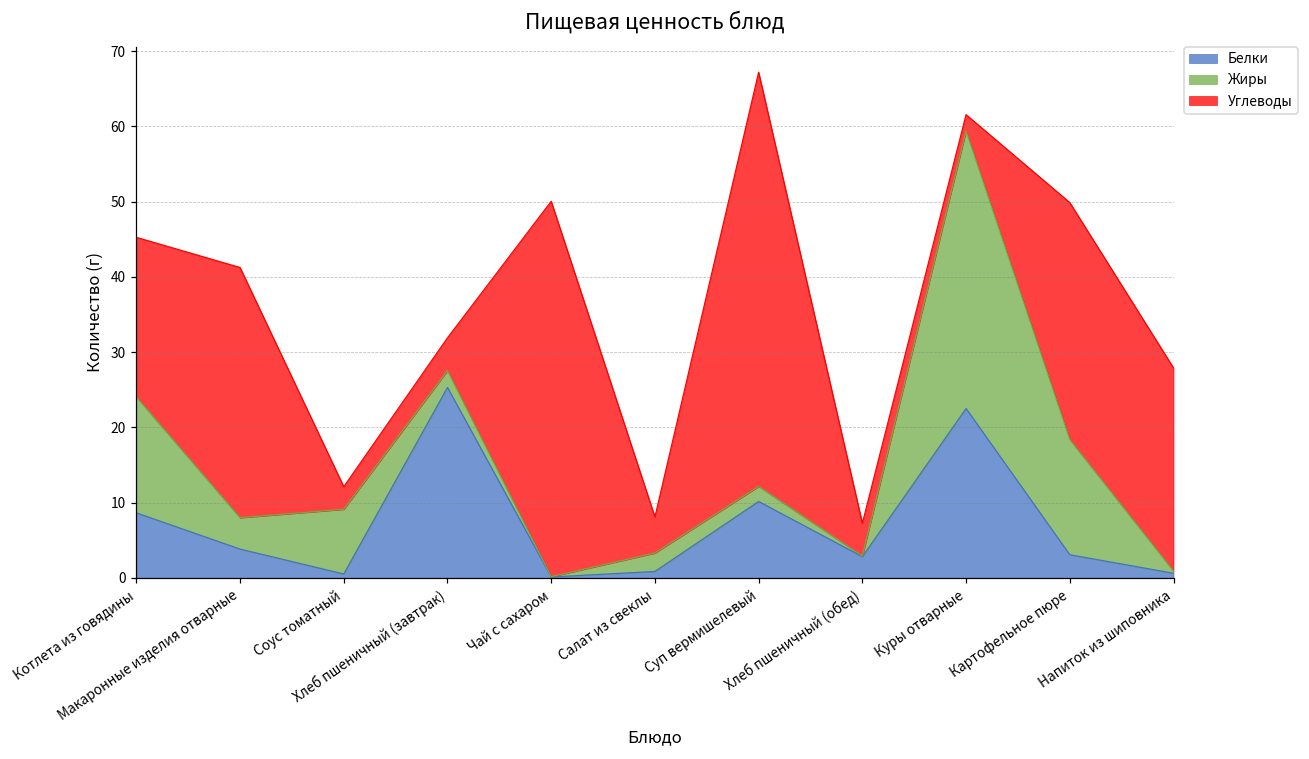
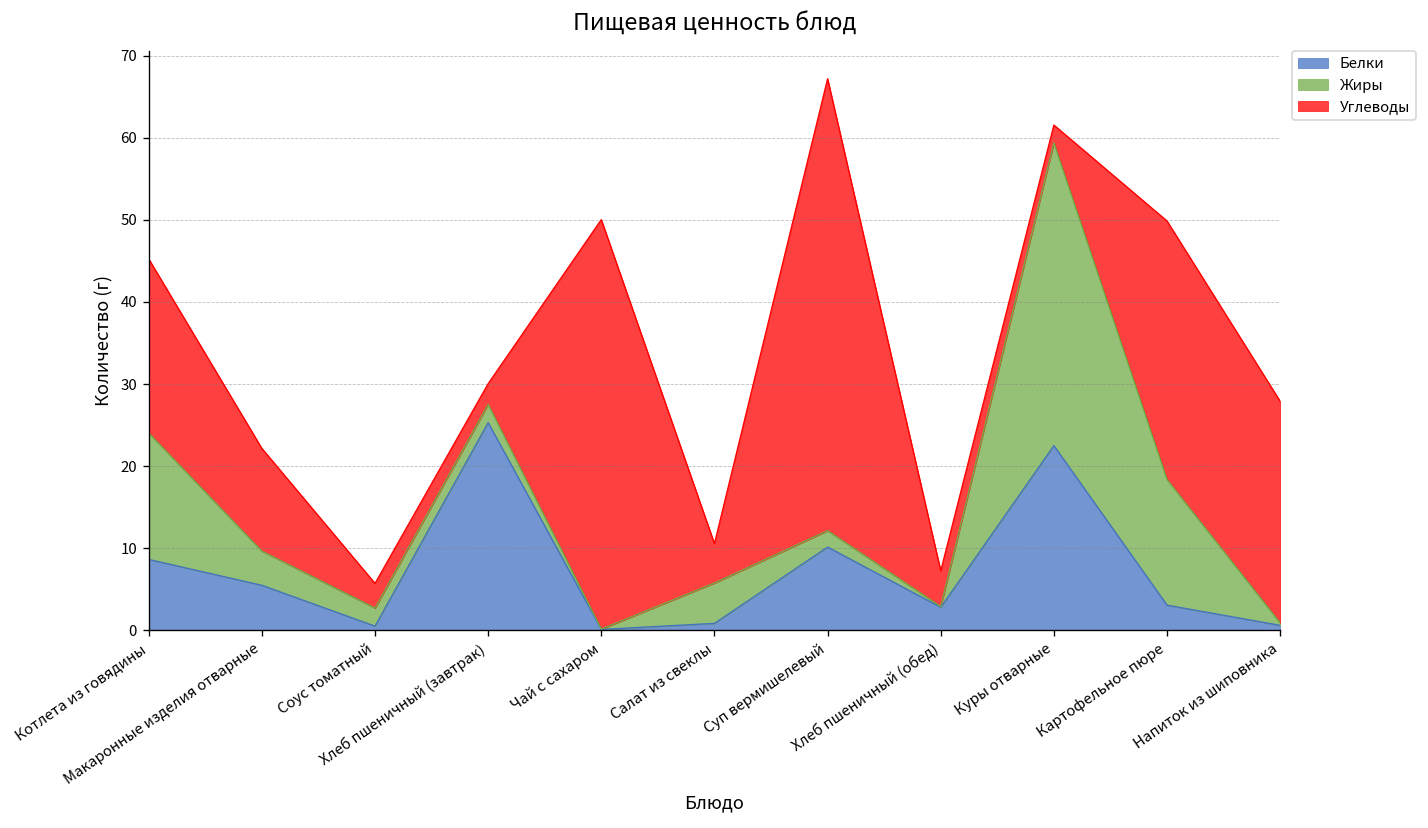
  {
    "Белки": {
      "Котлета из говядины": 9,
-     "Макаронные изделия отварные": 4,
+     "Макаронные изделия отварные": 5,
      "Соус томатный": 1,
      "Хлеб пшеничный (завтрак)": 25,
      "Салат из свеклы": 1,
      "Суп вермишелевый": 10,
      "Куры отварные": 23,
      "Картофельное пюре": 3
    },
    "Жиры": {
      "Котлета из говядины": 15,
      "Макаронные изделия отварные": 4,
-     "Соус томатный": 9,
+     "Соус томатный": 2,
      "Хлеб пшеничный (завтрак)": 2,
-     "Салат из свеклы": 2,
+     "Салат из свеклы": 5,
      "Суп вермишелевый": 2,
      "Куры отварные": 37,
      "Картофельное пюре": 15
    },
    "Углеводы": {
      "Котлета из говядины": 21,
-     "Макаронные изделия отварные": 33,
+     "Макаронные изделия отварные": 13,
      "Соус томатный": 3,
-     "Хлеб пшеничный (завтрак)": 4,
+     "Хлеб пшеничный (завтрак)": 3,
      "Чай с сахаром": 50,
      "Салат из свеклы": 5,
      "Суп вермишелевый": 55,
      "Хлеб пшеничный (обед)": 4,
      "Куры отварные": 2,
      "Картофельное пюре": 32,
      "Напиток из шиповника": 27
    }
  }
